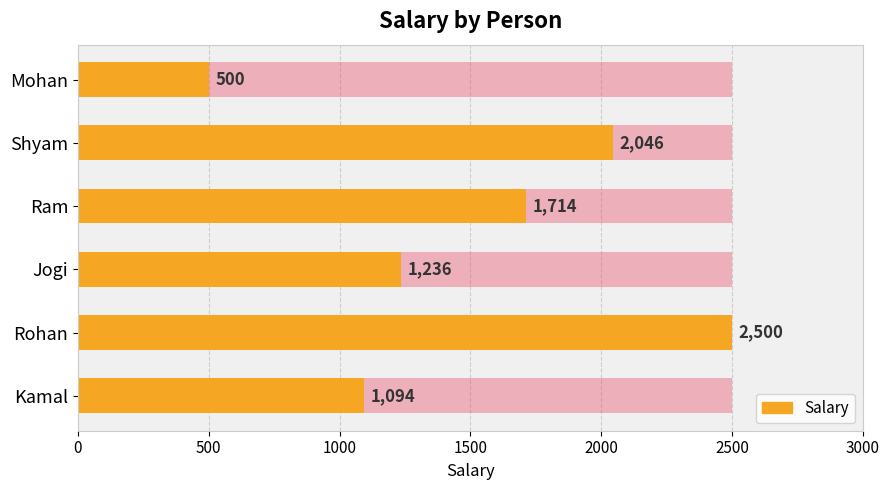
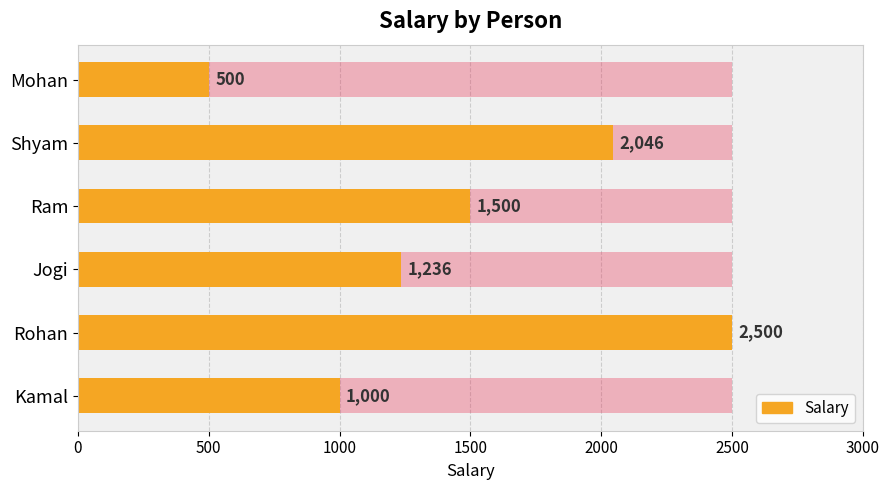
  {
    "Salary": {
-     "Ram": "1,714",
+     "Ram": "1,500",
      "Rohan": "2,500",
-     "Kamal": "1,094"
+     "Kamal": "1,000"
    }
  }
